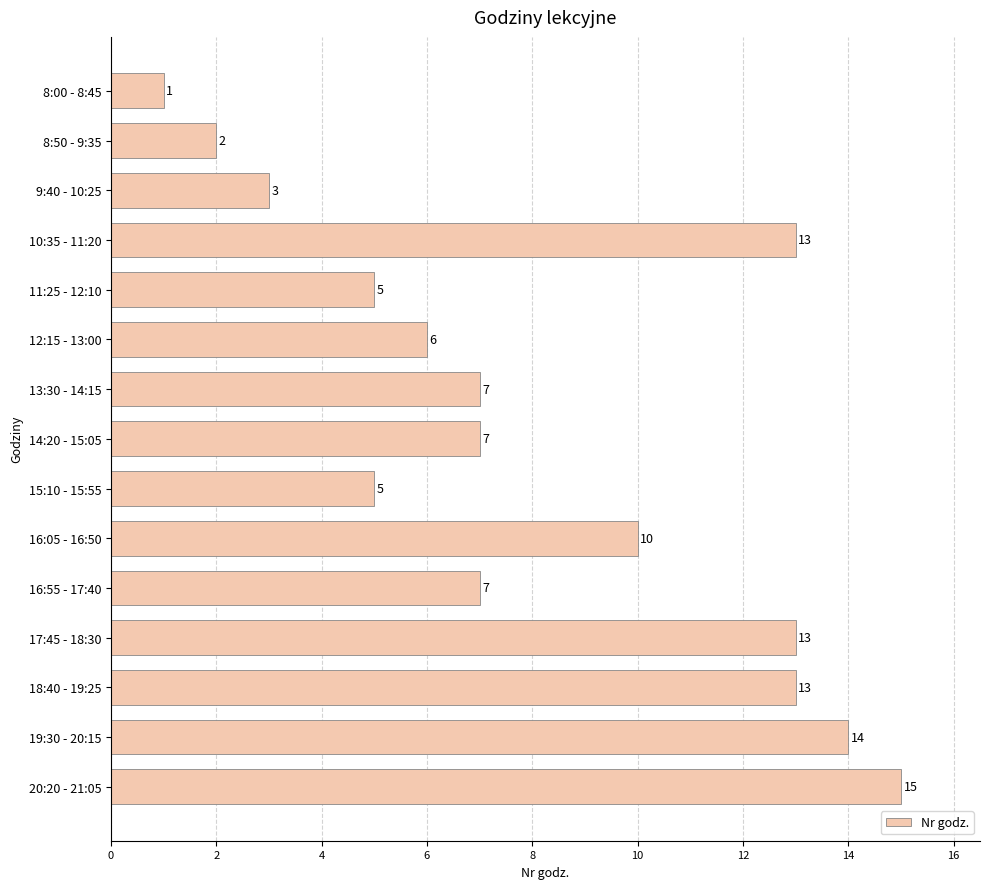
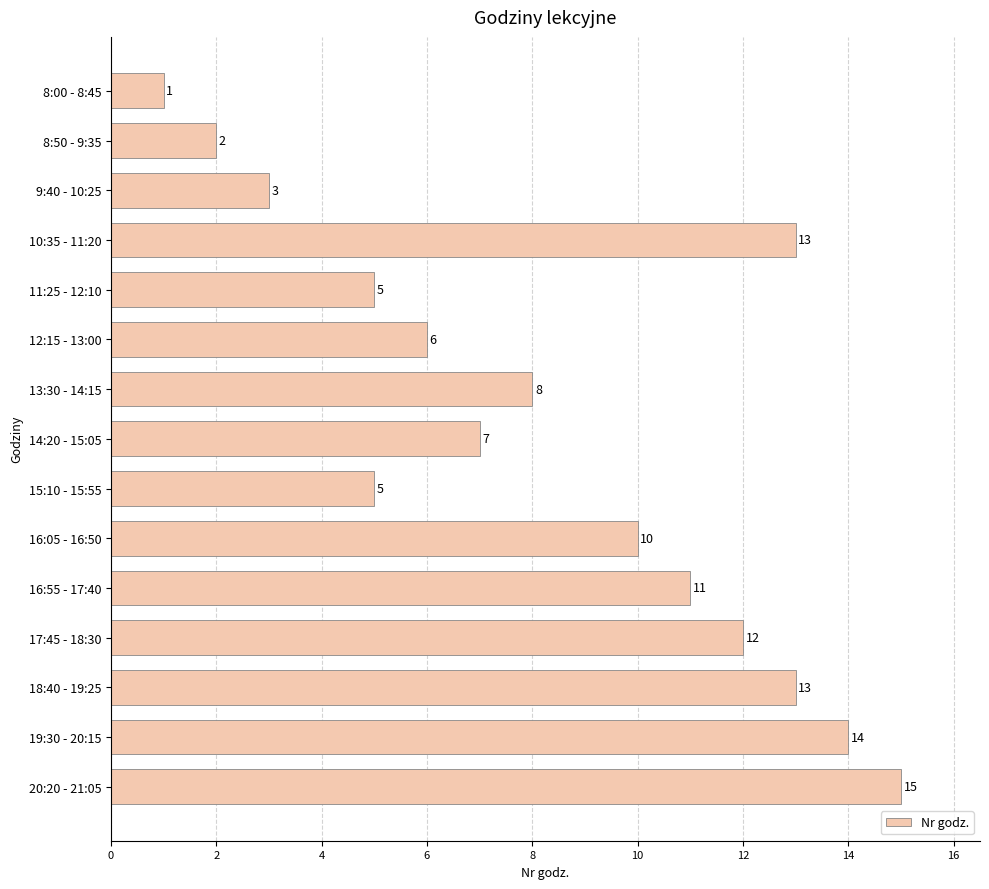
  {
    "8:00 - 8:45": 1,
    "8:50 - 9:35": 2,
    "9:40 - 10:25": 3,
    "10:35 - 11:20": 13,
    "11:25 - 12:10": 5,
    "12:15 - 13:00": 6,
-   "13:30 - 14:15": 7,
+   "13:30 - 14:15": 8,
    "14:20 - 15:05": 7,
    "15:10 - 15:55": 5,
    "16:05 - 16:50": 10,
-   "16:55 - 17:40": 7,
-   "17:45 - 18:30": 13,
+   "16:55 - 17:40": 11,
+   "17:45 - 18:30": 12,
    "18:40 - 19:25": 13,
    "19:30 - 20:15": 14,
    "20:20 - 21:05": 15
  }
